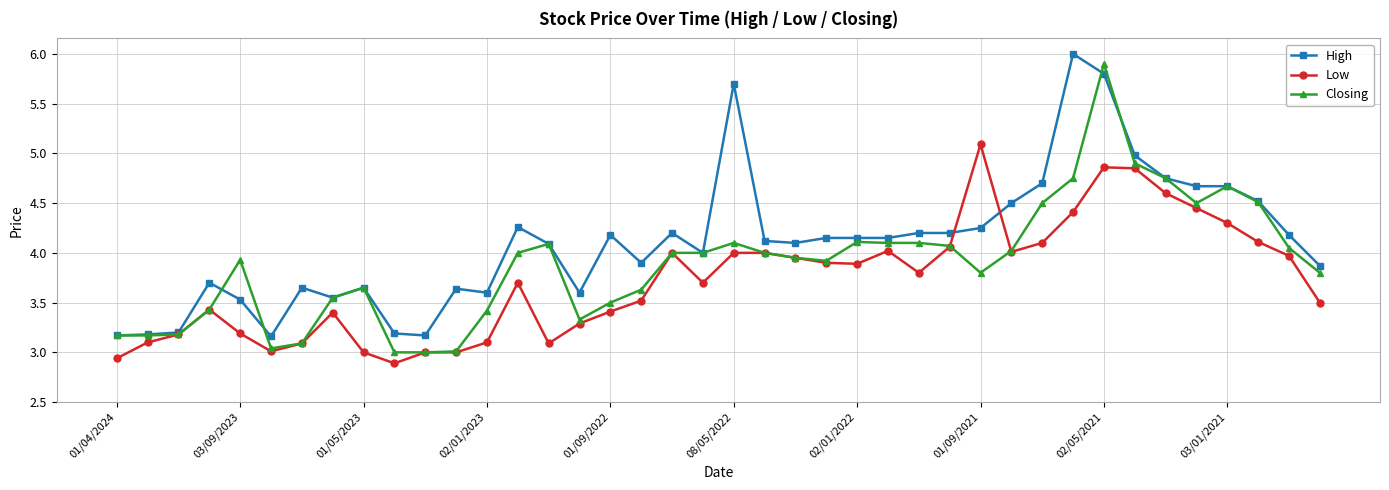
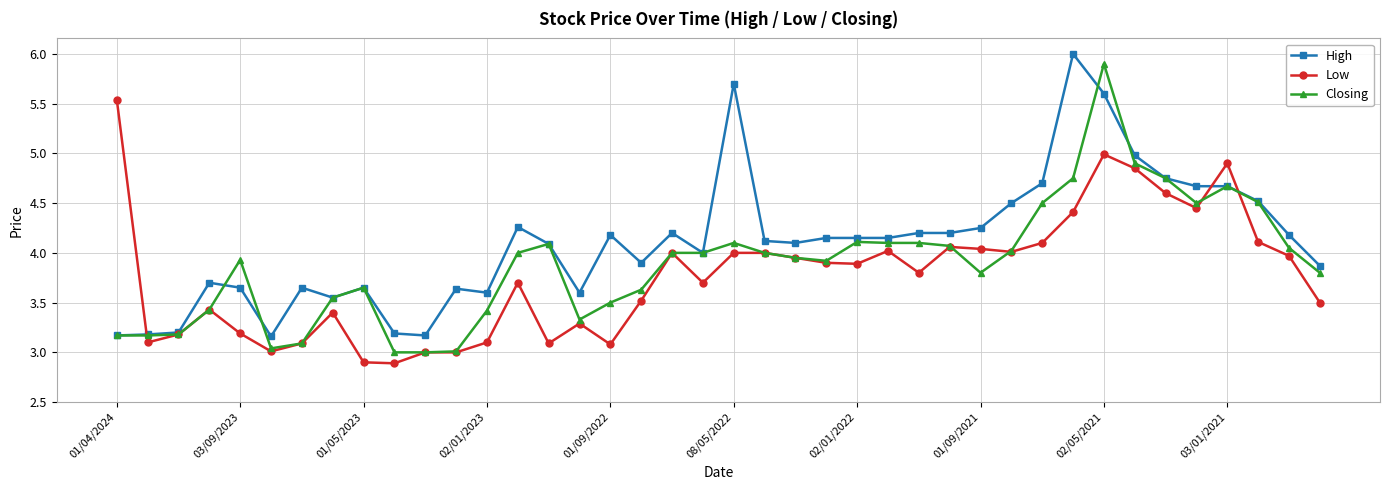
  {
    "High": {
-     "03/09/2023": 3.5,
+     "03/09/2023": 3.7,
      "02/01/2023": 3.6,
      "01/09/2022": 4.2,
      "08/05/2022": 5.7,
      "02/01/2022": 4.2,
      "01/09/2021": 4.3,
-     "02/05/2021": 5.8
+     "02/05/2021": 5.6
    },
    "Low": {
-     "01/04/2024": 2.9,
+     "01/04/2024": 5.5,
      "03/09/2023": 3.2,
-     "01/05/2023": 3.0,
+     "01/05/2023": 2.9,
      "02/01/2023": 3.1,
-     "01/09/2022": 3.4,
+     "01/09/2022": 3.1,
      "08/05/2022": 4.0,
      "02/01/2022": 3.9,
-     "01/09/2021": 5.1,
-     "02/05/2021": 4.9,
-     "03/01/2021": 4.3
+     "01/09/2021": 4.0,
+     "02/05/2021": 5.0,
+     "03/01/2021": 4.9
    },
    "Closing": {
      "03/09/2023": 3.9,
      "02/01/2023": 3.4,
      "01/09/2022": 3.5,
      "08/05/2022": 4.1,
      "02/01/2022": 4.1,
      "01/09/2021": 3.8,
      "02/05/2021": 5.9
    }
  }
